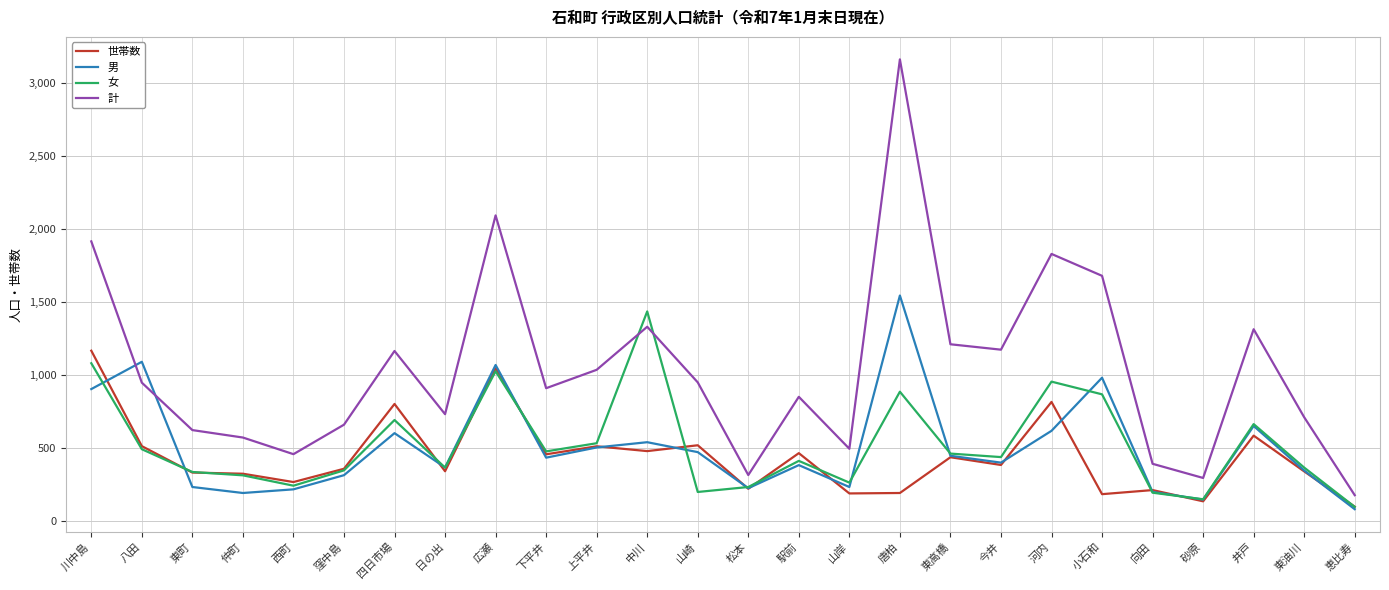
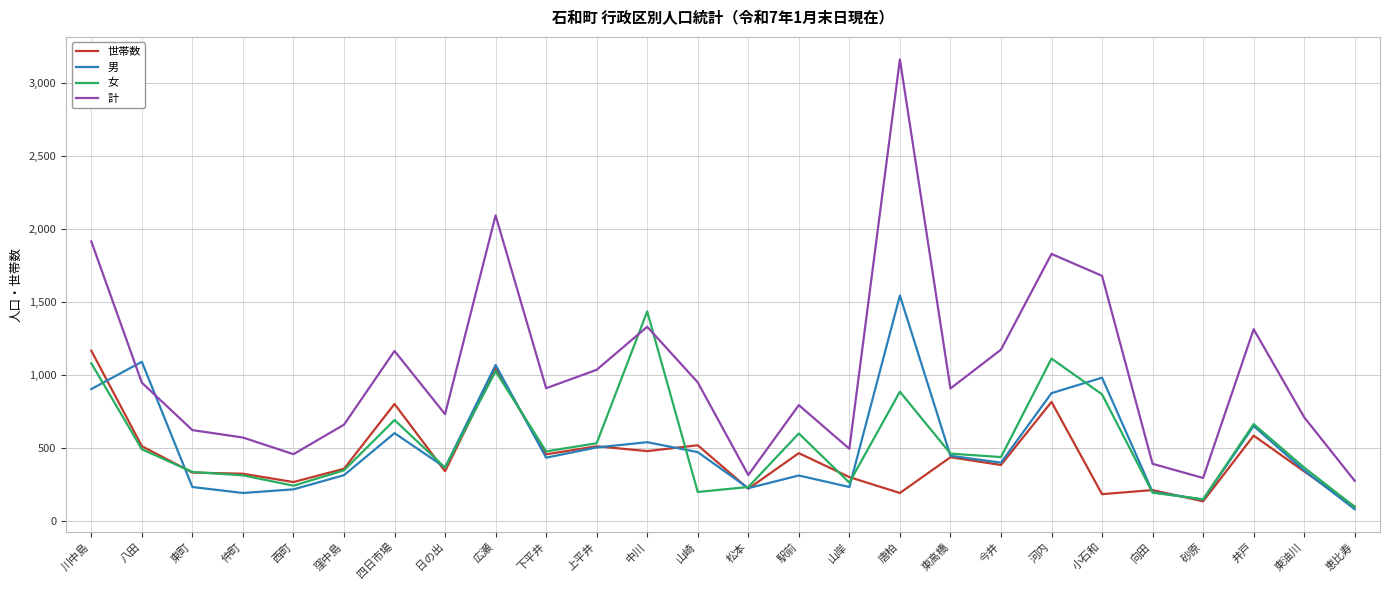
  {
    "世帯数": {
      "川中島": "1,170",
      "八田": "510",
      "西町": "270",
      "四日市場": "800",
      "日の出": "340",
      "広瀬": "1,050",
      "下平井": "460",
      "中川": "480",
      "山崎": "520",
      "駅前": "460",
-     "山岸": "190",
+     "山岸": "300",
      "唐柏": "190",
      "河内": "820",
      "小石和": "180",
      "井戸": "580"
    },
    "男": {
      "川中島": "900",
      "八田": "1,090",
      "東町": "230",
      "仲町": "190",
      "西町": "220",
      "窪中島": "310",
      "四日市場": "600",
      "広瀬": "1,070",
      "下平井": "430",
      "中川": "540",
      "山崎": "470",
-     "駅前": "380",
+     "駅前": "310",
      "山岸": "230",
      "唐柏": "1,540",
-     "河内": "620",
+     "河内": "880",
      "小石和": "980"
    },
    "女": {
      "川中島": "1,080",
      "八田": "490",
      "西町": "240",
      "四日市場": "690",
      "広瀬": "1,030",
      "下平井": "480",
      "上平井": "530",
      "中川": "1,440",
      "山崎": "200",
-     "駅前": "410",
+     "駅前": "600",
      "山岸": "260",
      "唐柏": "890",
      "今井": "440",
-     "河内": "950",
+     "河内": "1,110",
      "小石和": "870",
      "東油川": "370"
    },
    "計": {
      "川中島": "1,920",
      "八田": "950",
      "東町": "620",
      "仲町": "570",
      "西町": "460",
      "窪中島": "660",
      "四日市場": "1,160",
      "日の出": "730",
      "広瀬": "2,090",
      "下平井": "910",
      "上平井": "1,040",
      "中川": "1,330",
      "山崎": "950",
      "松本": "310",
-     "駅前": "850",
+     "駅前": "790",
      "山岸": "490",
      "唐柏": "3,160",
-     "東高橋": "1,210",
+     "東高橋": "910",
      "今井": "1,170",
      "河内": "1,830",
      "小石和": "1,680",
      "向田": "390",
      "砂原": "290",
      "井戸": "1,310",
      "東油川": "710",
-     "恵比寿": "180"
+     "恵比寿": "270"
    }
  }
